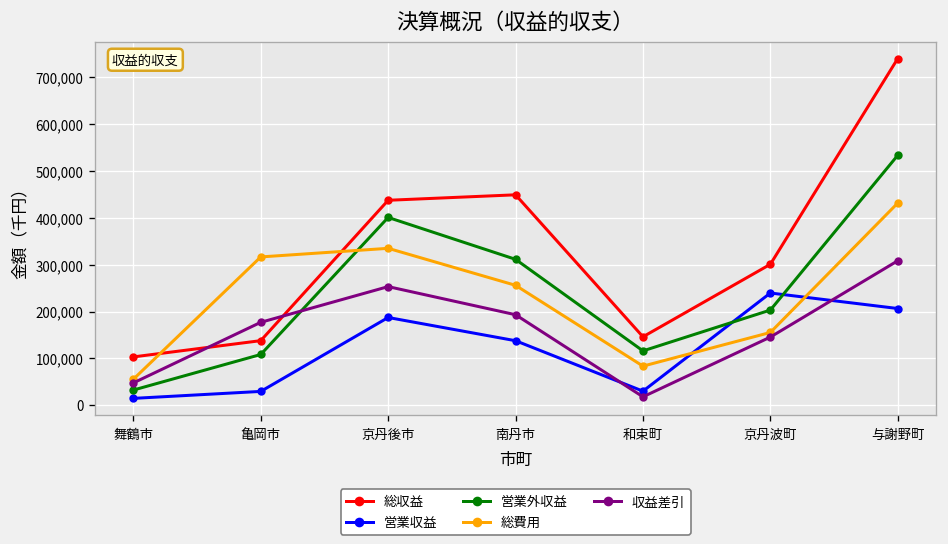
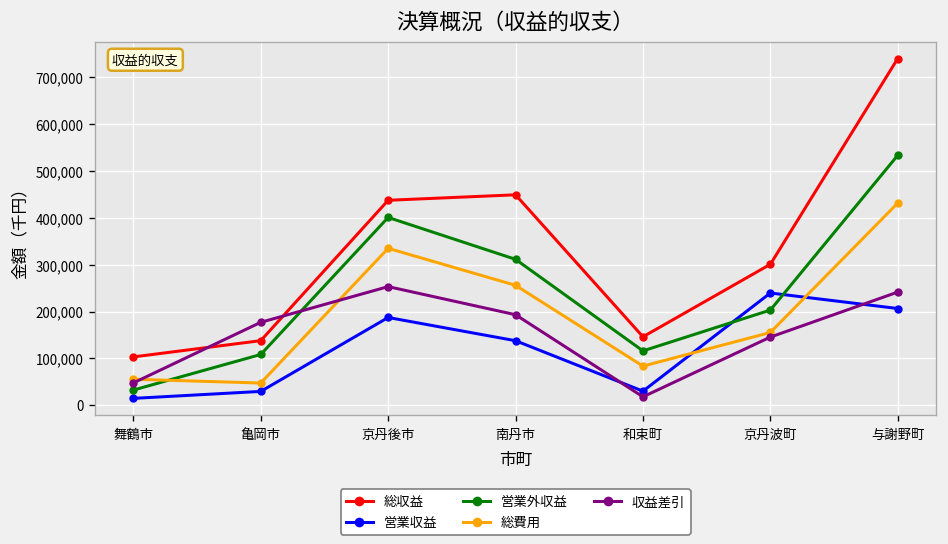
  {
    "総収益": {
      "舞鶴市": "100,000",
      "亀岡市": "140,000",
      "京丹後市": "440,000",
      "南丹市": "450,000",
      "和束町": "150,000",
      "京丹波町": "300,000",
      "与謝野町": "740,000"
    },
    "営業収益": {
      "舞鶴市": "10,000",
      "亀岡市": "30,000",
      "京丹後市": "190,000",
      "南丹市": "140,000",
      "和束町": "30,000",
      "京丹波町": "240,000",
      "与謝野町": "210,000"
    },
    "営業外収益": {
      "舞鶴市": "30,000",
      "亀岡市": "110,000",
      "京丹後市": "400,000",
      "南丹市": "310,000",
      "和束町": "120,000",
      "京丹波町": "200,000",
      "与謝野町": "530,000"
    },
    "総費用": {
      "舞鶴市": "60,000",
-     "亀岡市": "320,000",
+     "亀岡市": "50,000",
      "京丹後市": "340,000",
      "南丹市": "260,000",
      "和束町": "80,000",
      "京丹波町": "160,000",
      "与謝野町": "430,000"
    },
    "収益差引": {
      "舞鶴市": "50,000",
      "亀岡市": "180,000",
      "京丹後市": "250,000",
      "南丹市": "190,000",
      "和束町": "20,000",
      "京丹波町": "150,000",
-     "与謝野町": "310,000"
+     "与謝野町": "240,000"
    }
  }
